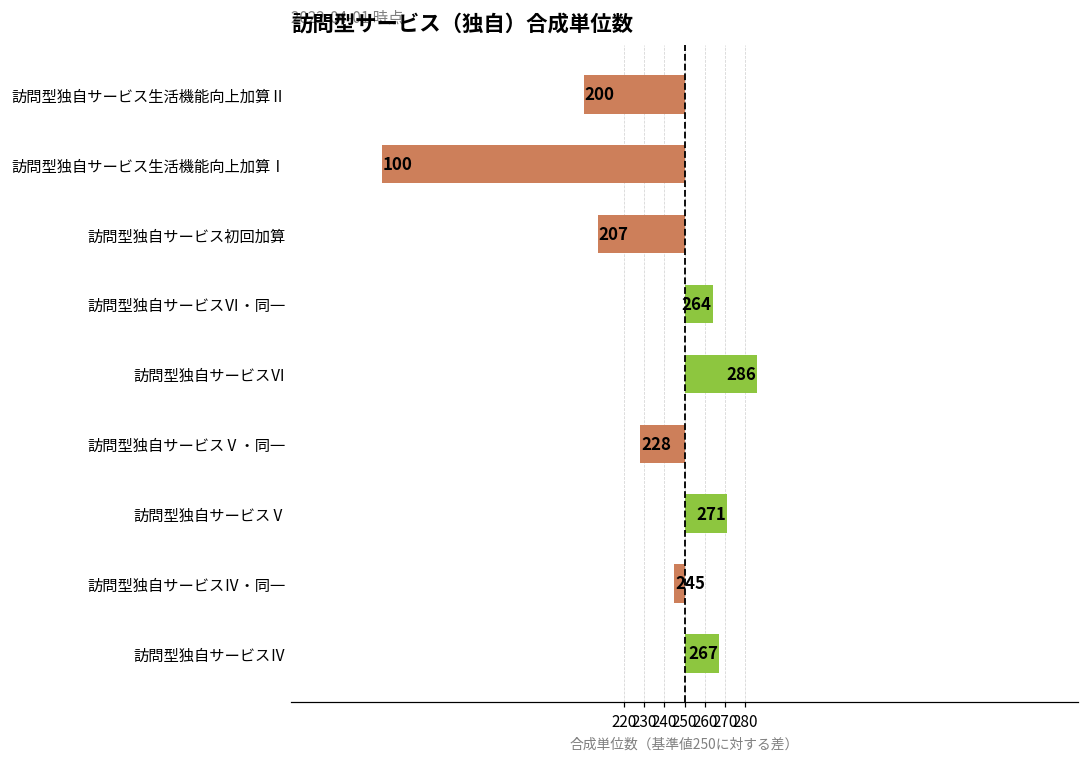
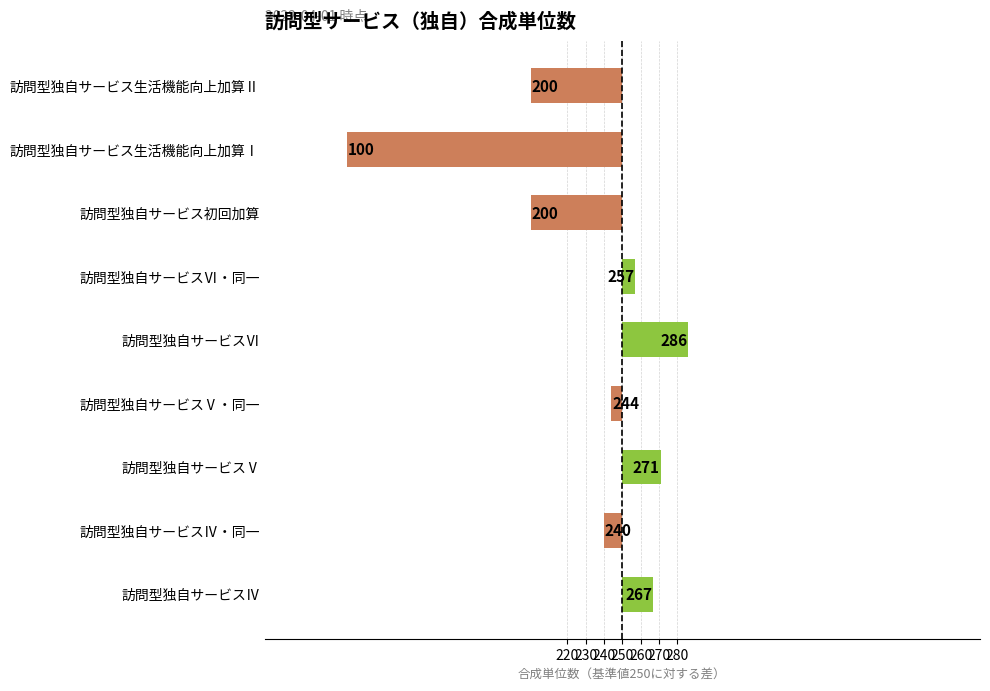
  {
-   "訪問型独自サービス初回加算": 207,
-   "訪問型独自サービスⅥ・同一": 264,
-   "訪問型独自サービスⅤ・同一": 228,
-   "訪問型独自サービスⅣ・同一": 245
+   "訪問型独自サービス初回加算": 200,
+   "訪問型独自サービスⅥ・同一": 257,
+   "訪問型独自サービスⅤ・同一": 244,
+   "訪問型独自サービスⅣ・同一": 240
  }
